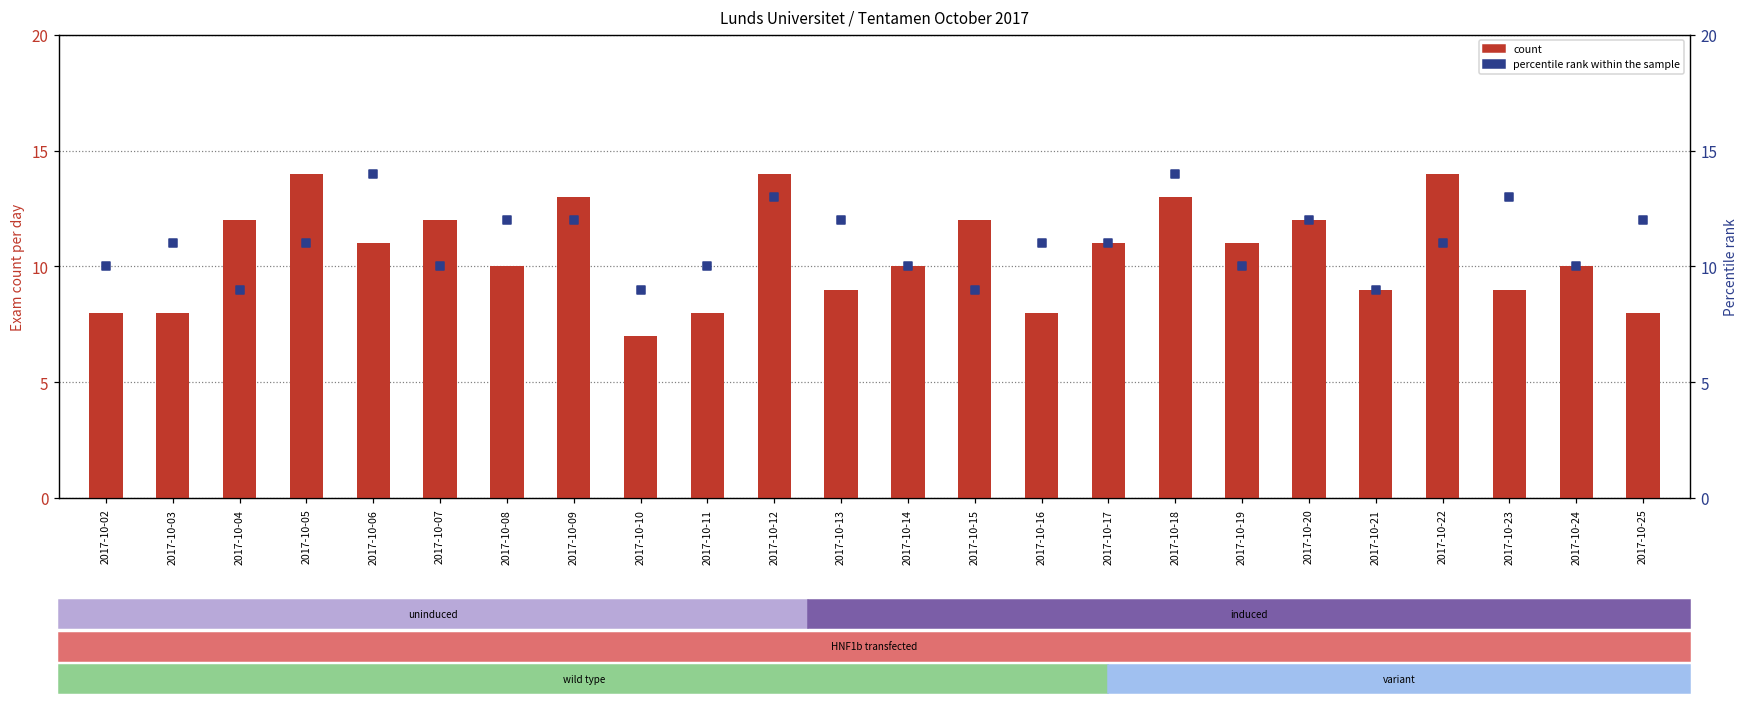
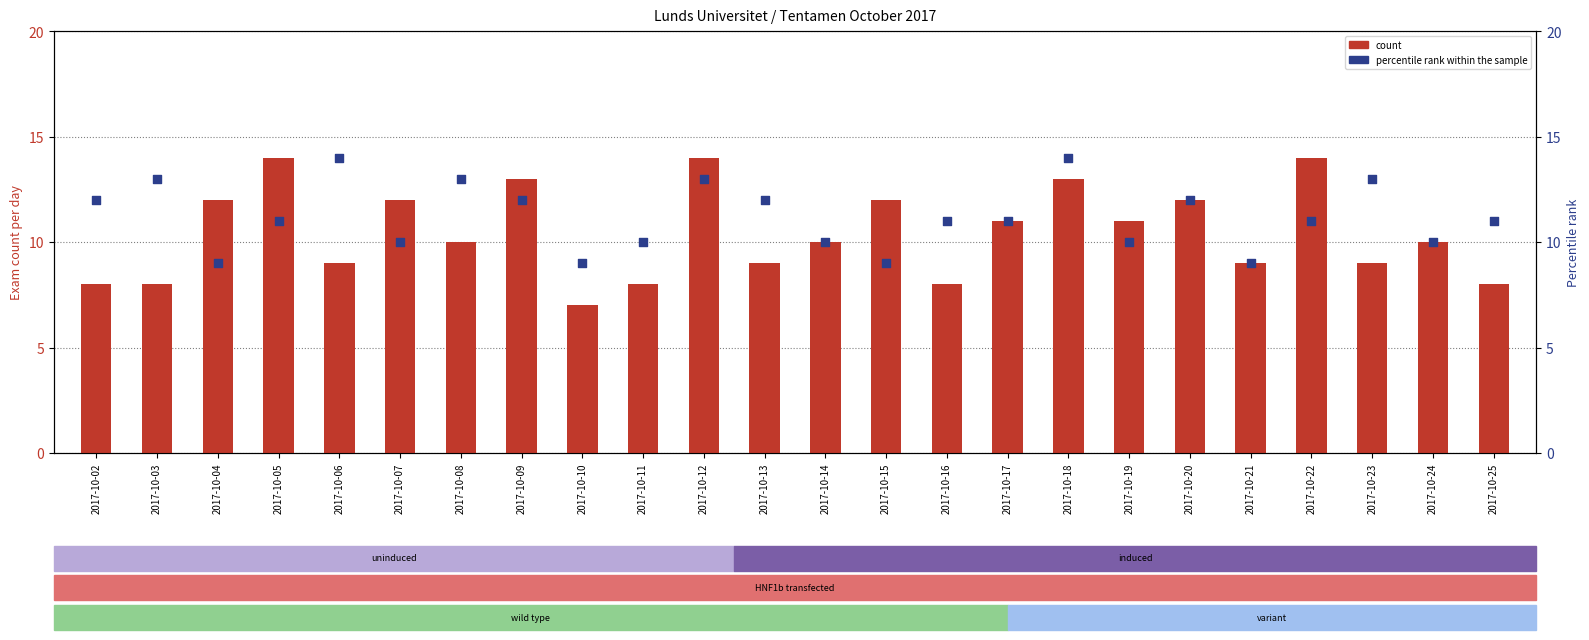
  {
    "count": {
      "2017-10-02": 8,
      "2017-10-03": 8,
      "2017-10-04": 12,
      "2017-10-05": 14,
-     "2017-10-06": 11,
+     "2017-10-06": 9,
      "2017-10-07": 12,
      "2017-10-08": 10,
      "2017-10-09": 13,
      "2017-10-10": 7,
      "2017-10-11": 8,
      "2017-10-12": 14,
      "2017-10-13": 9,
      "2017-10-14": 10,
      "2017-10-15": 12,
      "2017-10-16": 8,
      "2017-10-17": 11,
      "2017-10-18": 13,
      "2017-10-19": 11,
      "2017-10-20": 12,
      "2017-10-21": 9,
      "2017-10-22": 14,
      "2017-10-23": 9,
      "2017-10-24": 10,
      "2017-10-25": 8
    },
    "percentile rank within the sample": {
-     "2017-10-02": 10,
-     "2017-10-03": 11,
-     "2017-10-08": 12,
-     "2017-10-25": 12
+     "2017-10-02": 12,
+     "2017-10-03": 13,
+     "2017-10-08": 13,
+     "2017-10-25": 11
    }
  }
